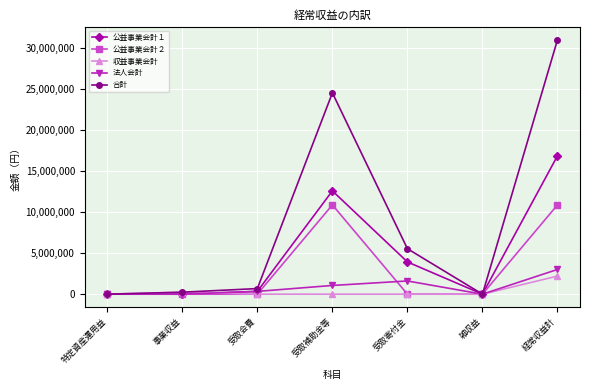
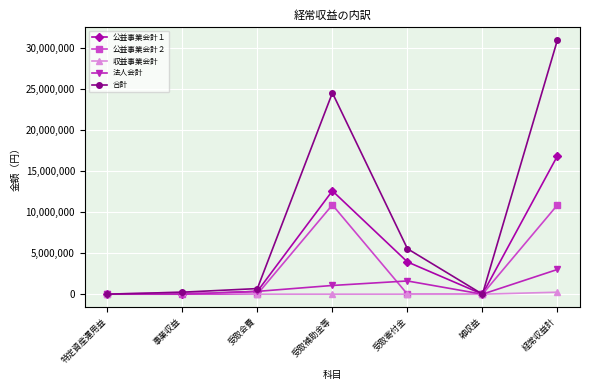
  {
    "収益事業会計": {
      "受取補助金等": "0",
-     "経常収益計": "2,000,000"
+     "経常収益計": "0"
    }
  }
